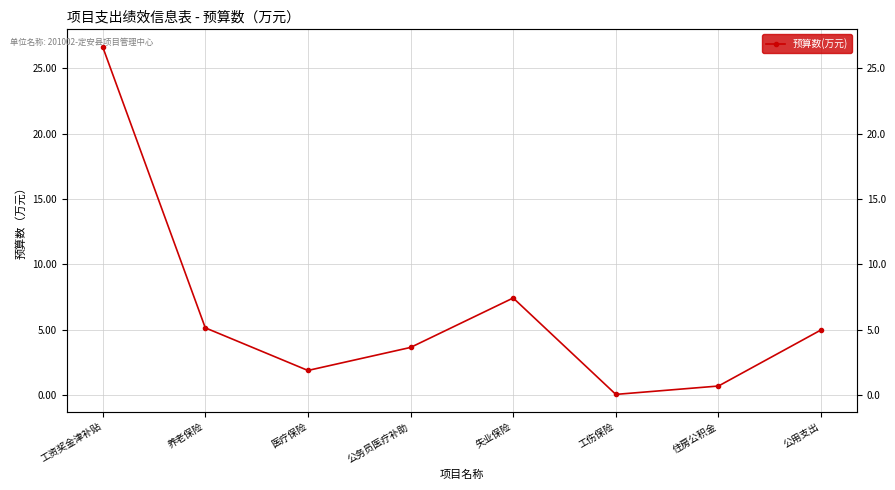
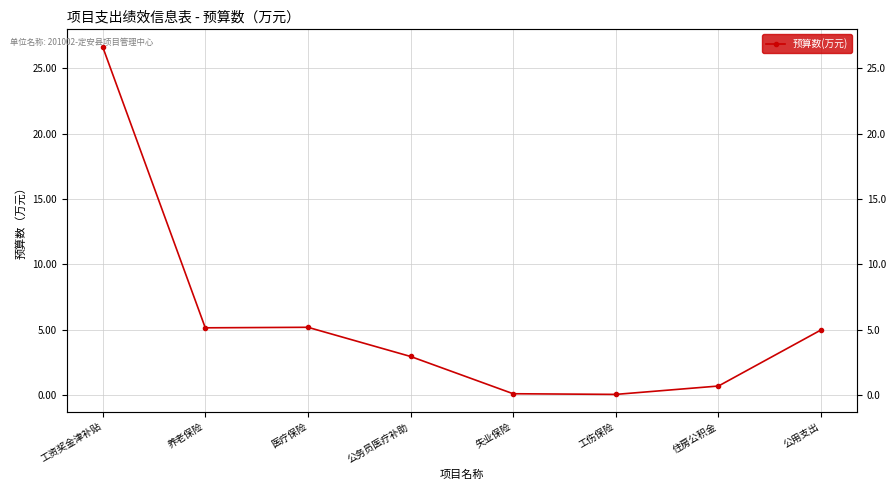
  {
    "工资奖金津补贴": 26.6,
    "养老保险": 5.2,
-   "医疗保险": 1.9,
-   "公务员医疗补助": 3.7,
-   "失业保险": 7.4,
+   "医疗保险": 5.2,
+   "公务员医疗补助": 3.0,
+   "失业保险": 0.1,
    "工伤保险": 0.1,
    "住房公积金": 0.7,
    "公用支出": 5.0
  }
